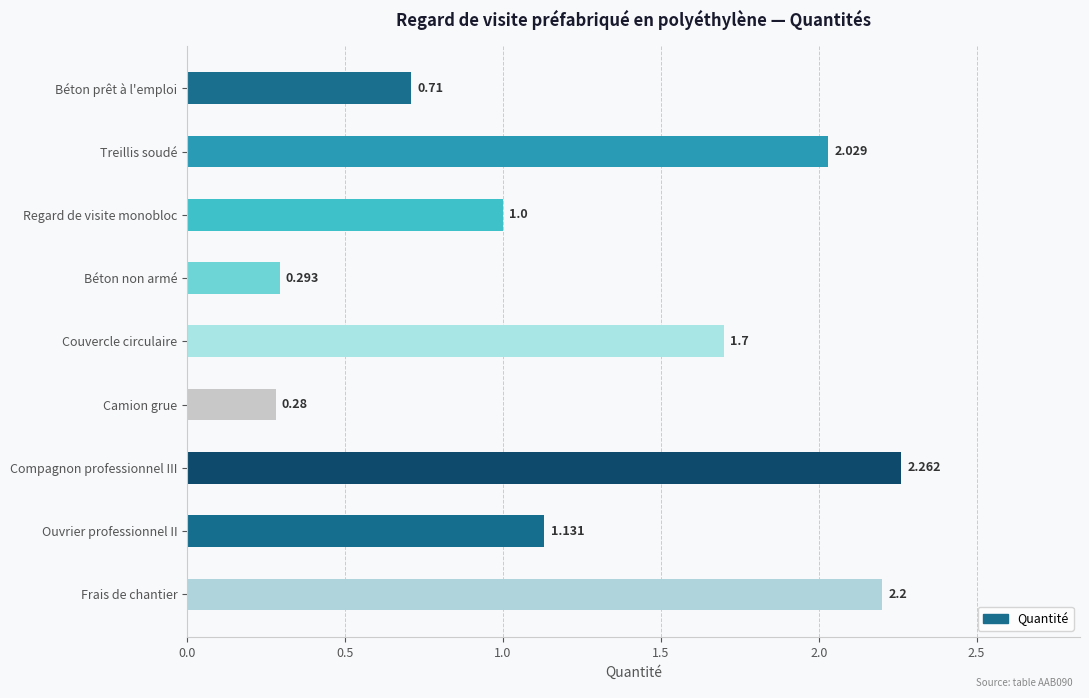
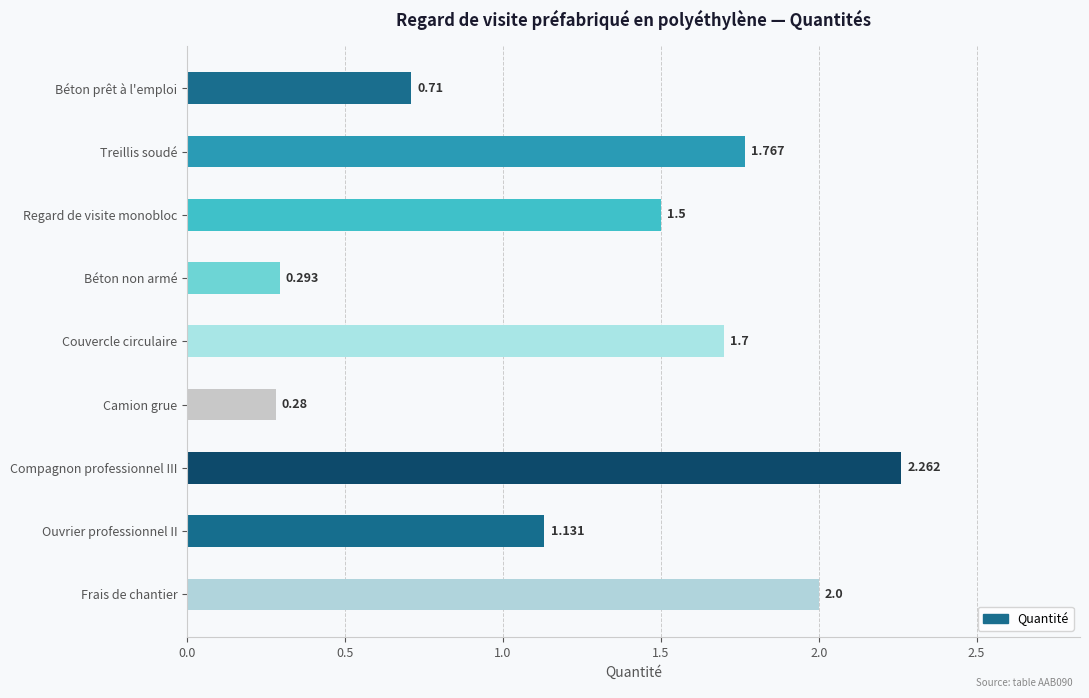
  {
    "Béton prêt à l'emploi": 0.71,
-   "Treillis soudé": 2.029,
-   "Regard de visite monobloc": 1.0,
+   "Treillis soudé": 1.767,
+   "Regard de visite monobloc": 1.5,
    "Béton non armé": 0.293,
    "Couvercle circulaire": 1.7,
    "Camion grue": 0.28,
    "Compagnon professionnel III": 2.262,
    "Ouvrier professionnel II": 1.131,
-   "Frais de chantier": 2.2
+   "Frais de chantier": 2.0
  }
